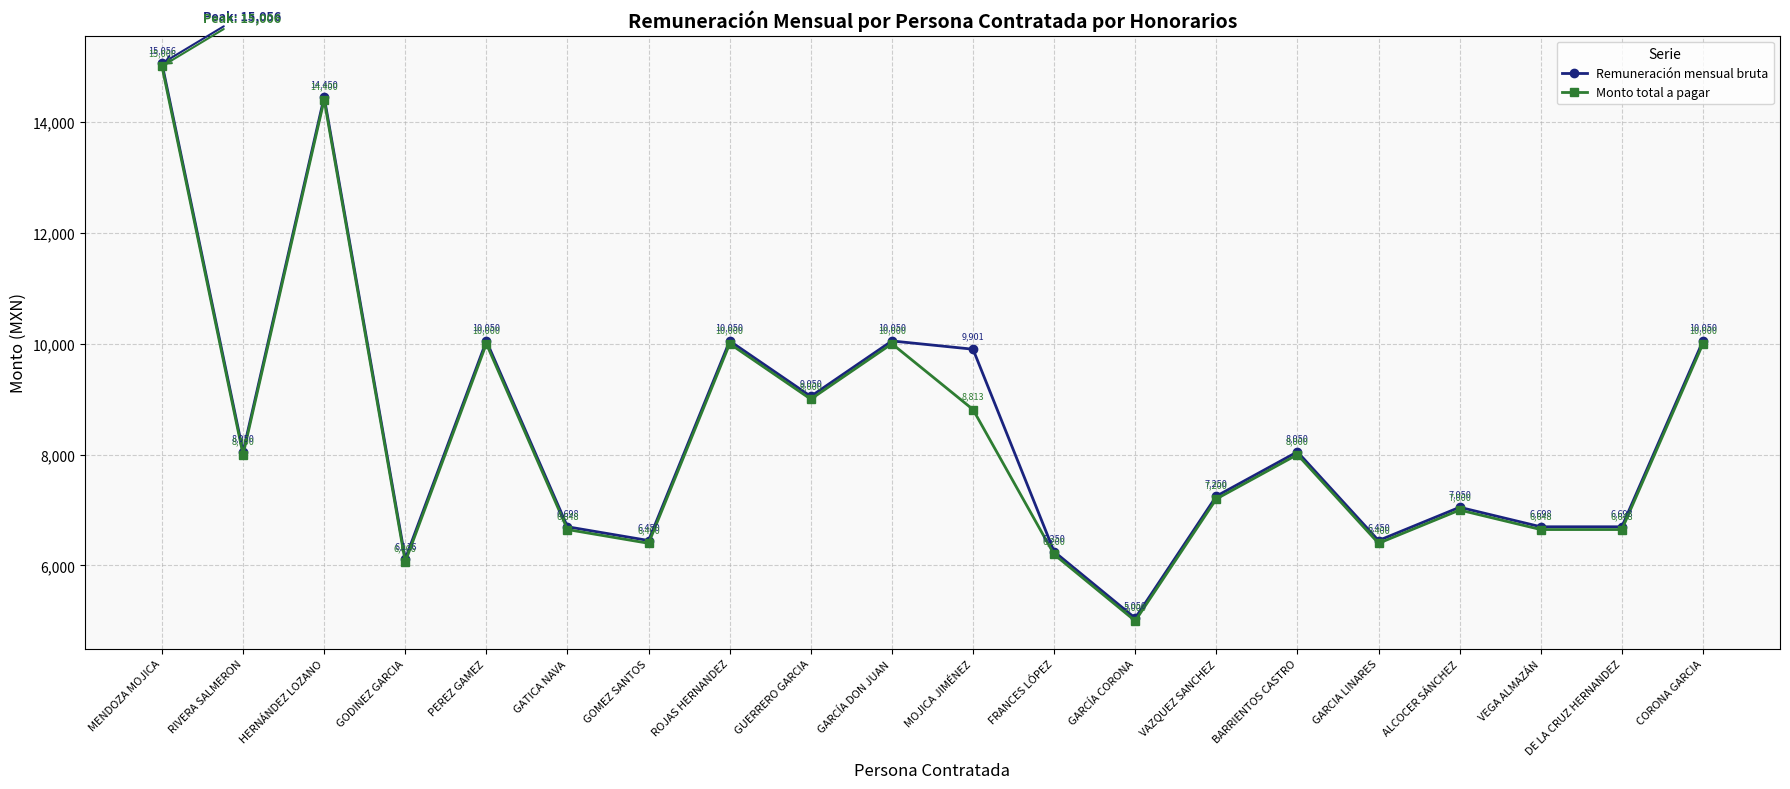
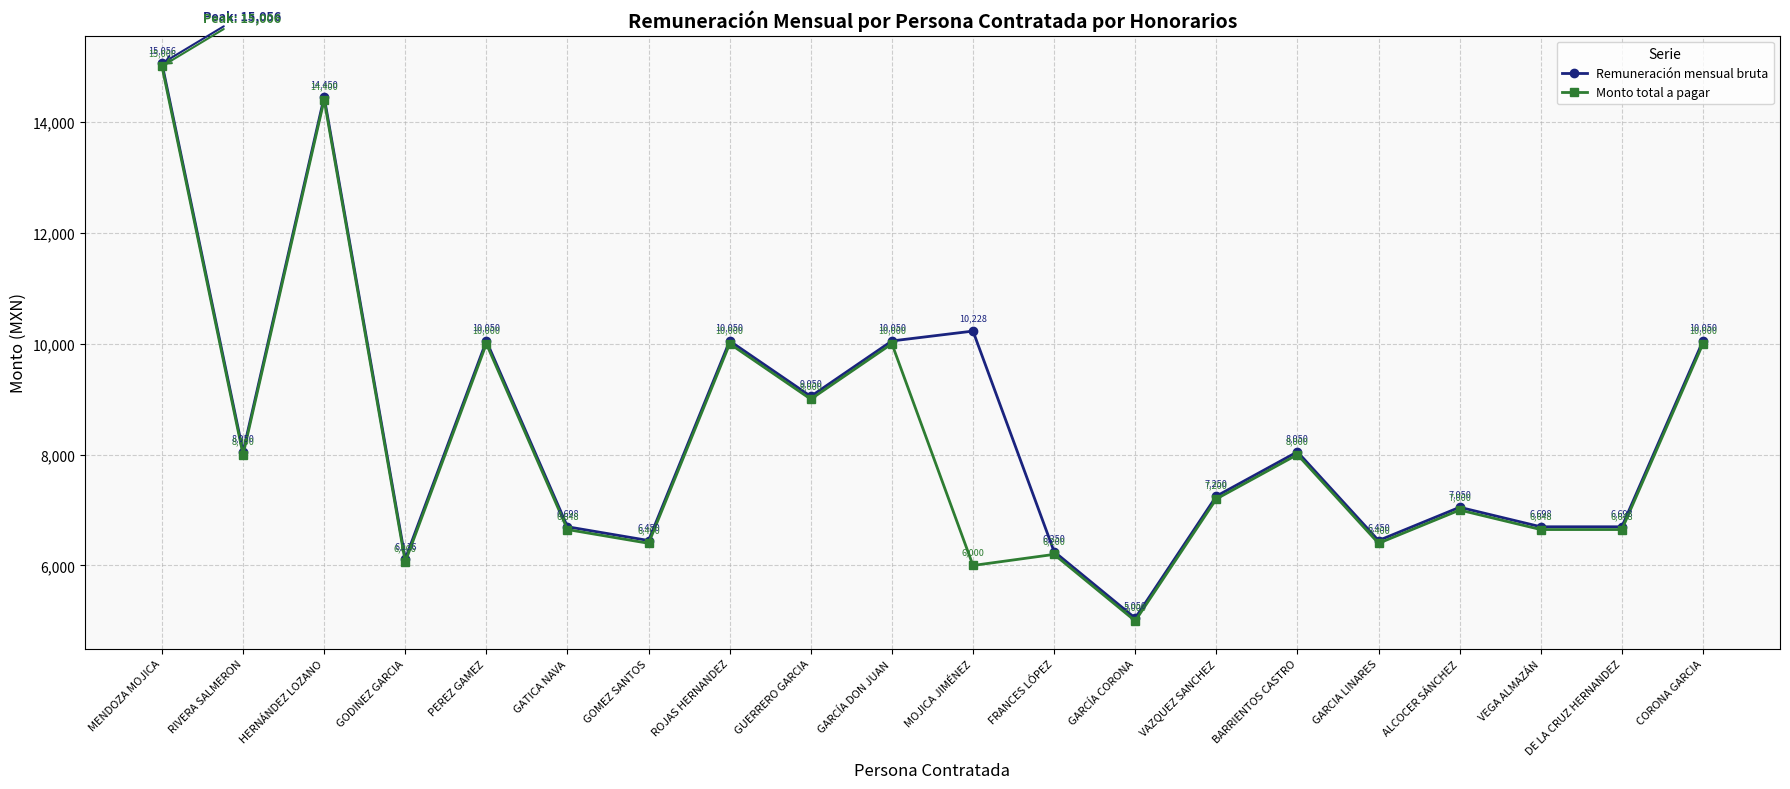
  {
    "Remuneración mensual bruta": {
-     "MOJICA JIMÉNEZ": "9,901"
+     "MOJICA JIMÉNEZ": "10,228"
    },
    "Monto total a pagar": {
-     "MOJICA JIMÉNEZ": "8,813"
+     "MOJICA JIMÉNEZ": "6,000"
    }
  }
